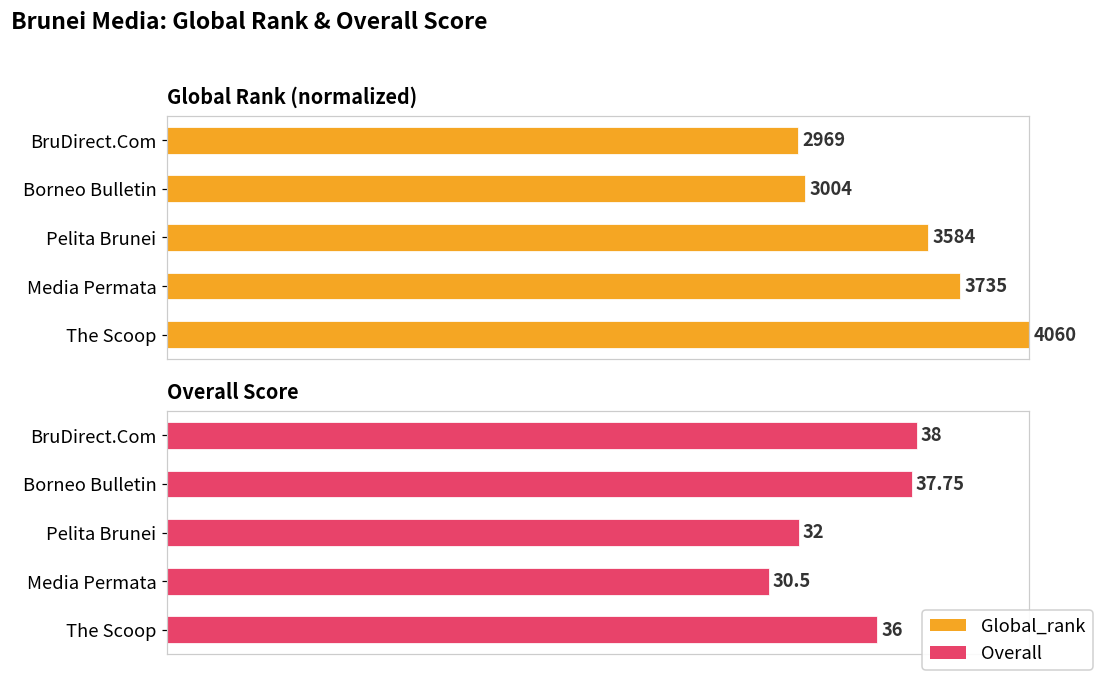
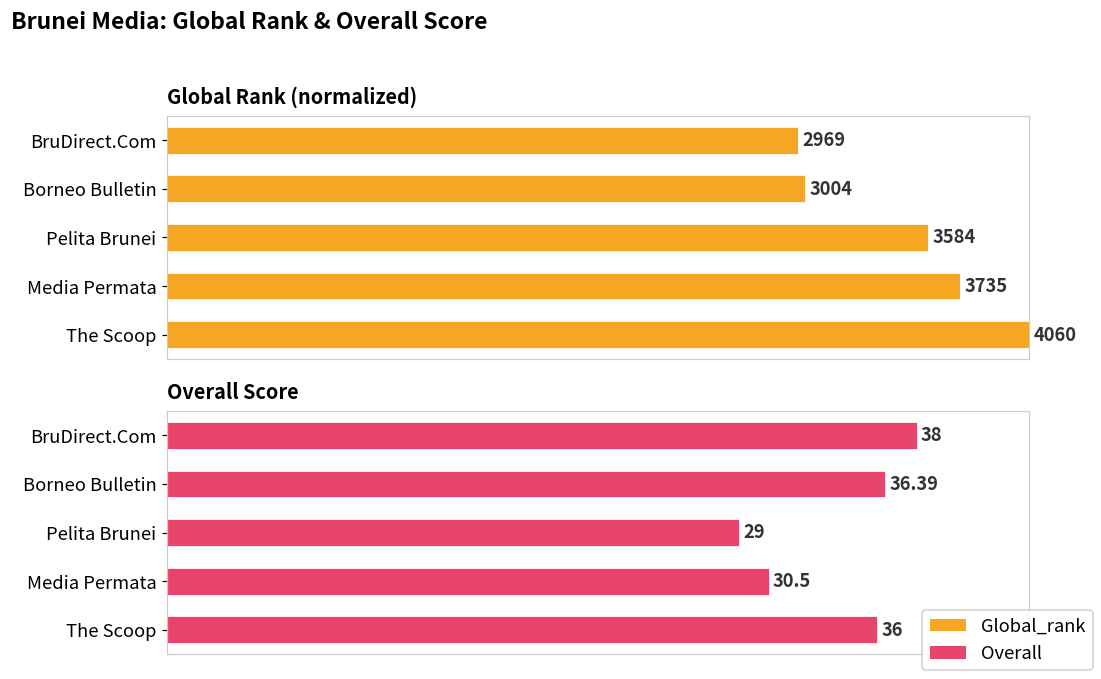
  {
    "Overall Score": {
      "BruDirect.Com": 38,
-     "Borneo Bulletin": 37.75,
-     "Pelita Brunei": 32,
+     "Borneo Bulletin": 36.39,
+     "Pelita Brunei": 29,
      "Media Permata": 30.5,
      "The Scoop": 36
    }
  }
